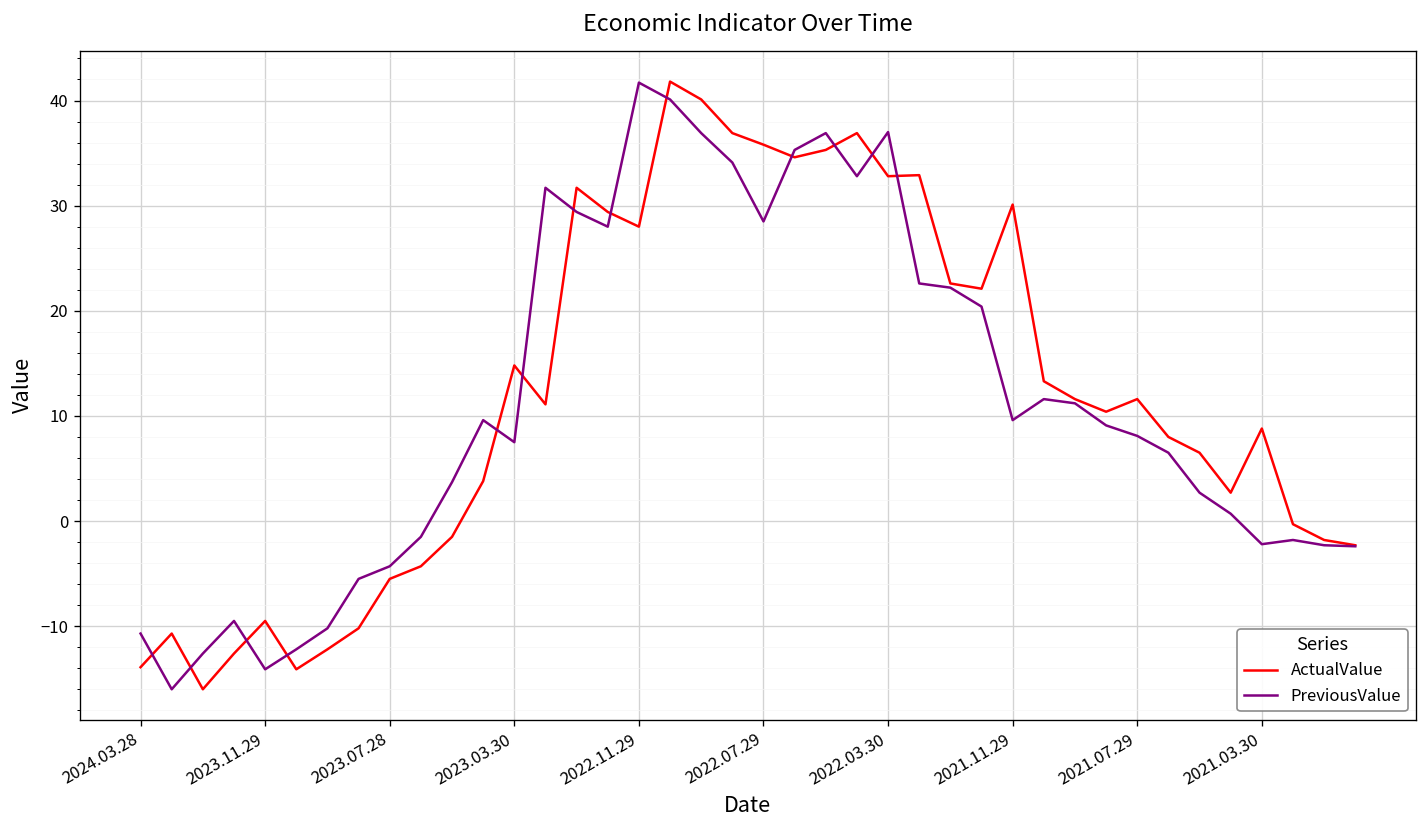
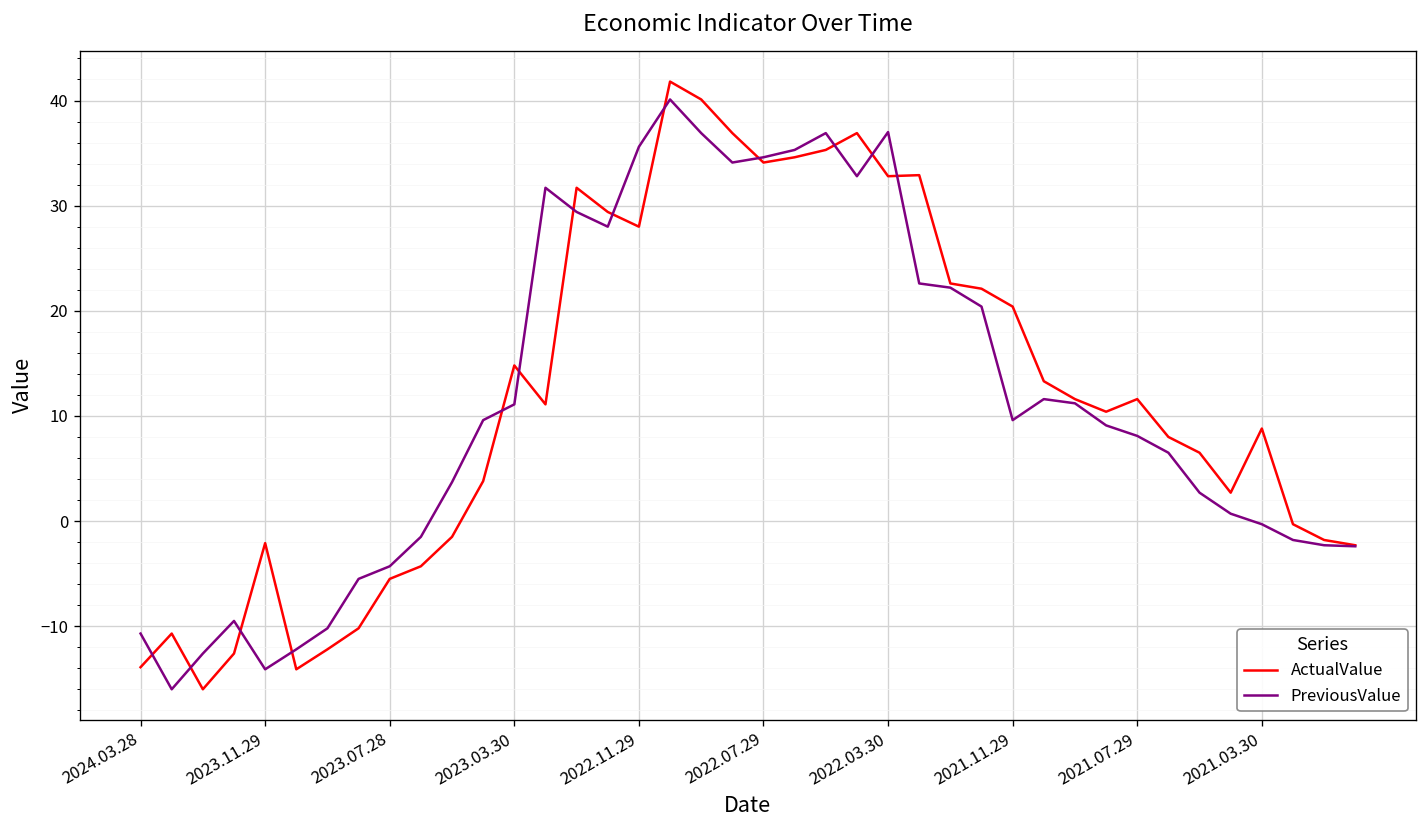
  {
    "ActualValue": {
      "2024.03.28": -14,
-     "2023.11.29": -10,
+     "2023.11.29": -2,
      "2023.07.28": -6,
      "2023.03.30": 15,
      "2022.11.29": 28,
-     "2022.07.29": 36,
+     "2022.07.29": 34,
      "2022.03.30": 33,
-     "2021.11.29": 30,
+     "2021.11.29": 20,
      "2021.07.29": 12,
      "2021.03.30": 9
    },
    "PreviousValue": {
      "2024.03.28": -11,
      "2023.11.29": -14,
      "2023.07.28": -4,
-     "2023.03.30": 8,
-     "2022.11.29": 42,
-     "2022.07.29": 29,
+     "2023.03.30": 11,
+     "2022.11.29": 36,
+     "2022.07.29": 35,
      "2022.03.30": 37,
      "2021.11.29": 10,
      "2021.07.29": 8,
-     "2021.03.30": -2
+     "2021.03.30": 0
    }
  }
